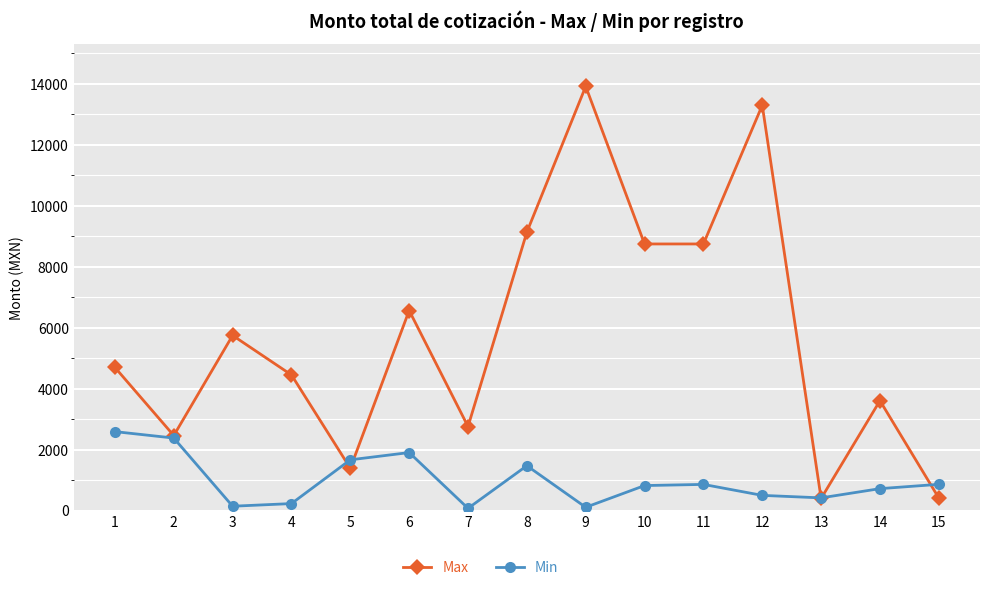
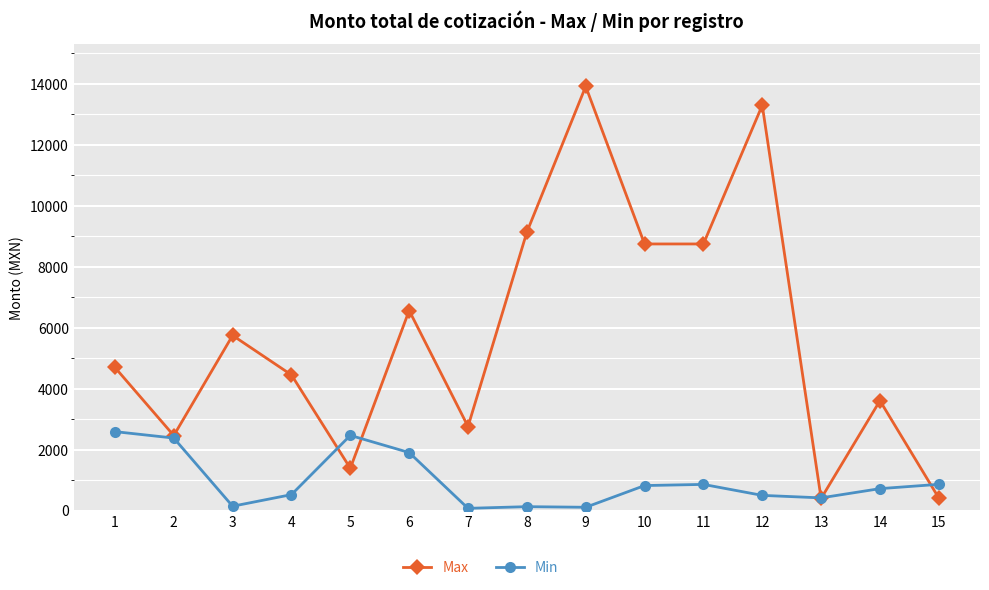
  {
    "Max": {
      "1": 4700,
      "3": 5700,
      "4": 4500,
      "5": 1400,
      "6": 6600,
      "7": 2800,
      "8": 9100,
      "9": 13900,
      "10": 8800,
      "11": 8800,
      "12": 13300,
      "14": 3600,
      "15": 400
    },
    "Min": {
      "1": 2600,
      "3": 100,
-     "4": 200,
-     "5": 1700,
+     "4": 500,
+     "5": 2500,
      "6": 1900,
      "7": 100,
-     "8": 1500,
+     "8": 100,
      "9": 100,
      "10": 800,
      "11": 900,
      "12": 500,
      "14": 700,
      "15": 900
    }
  }
